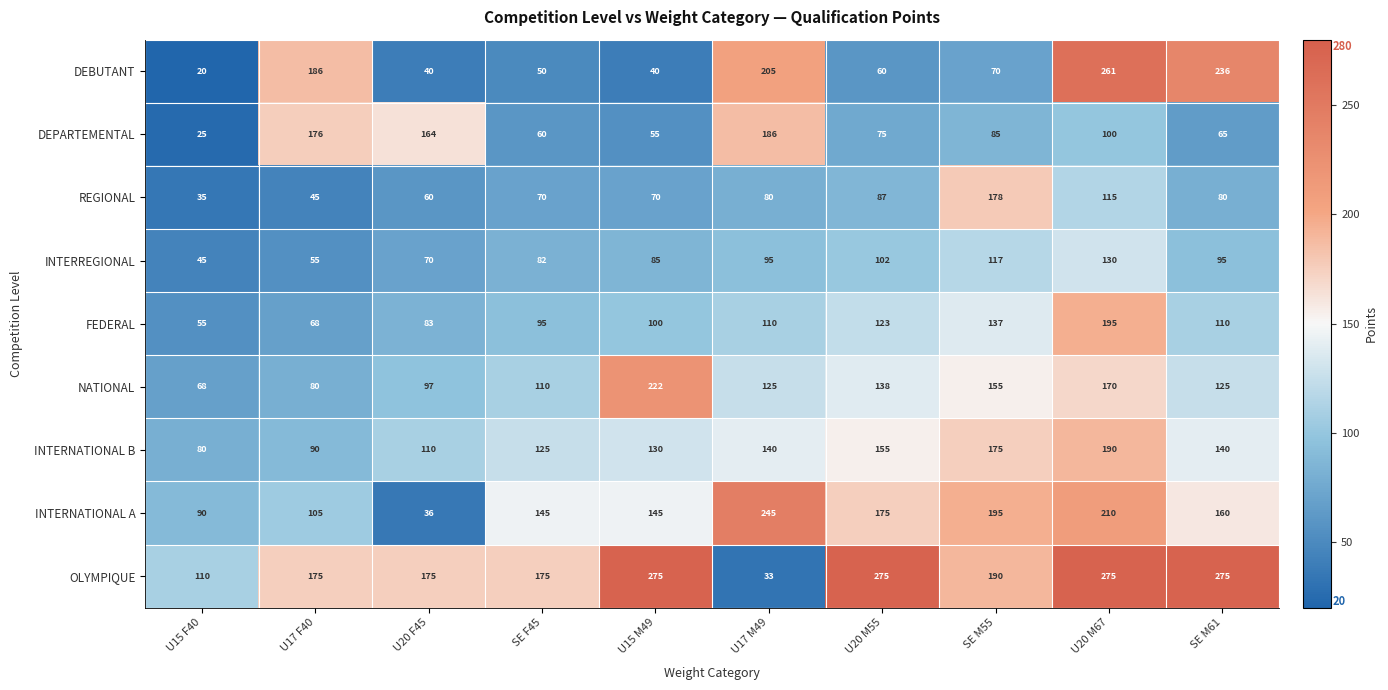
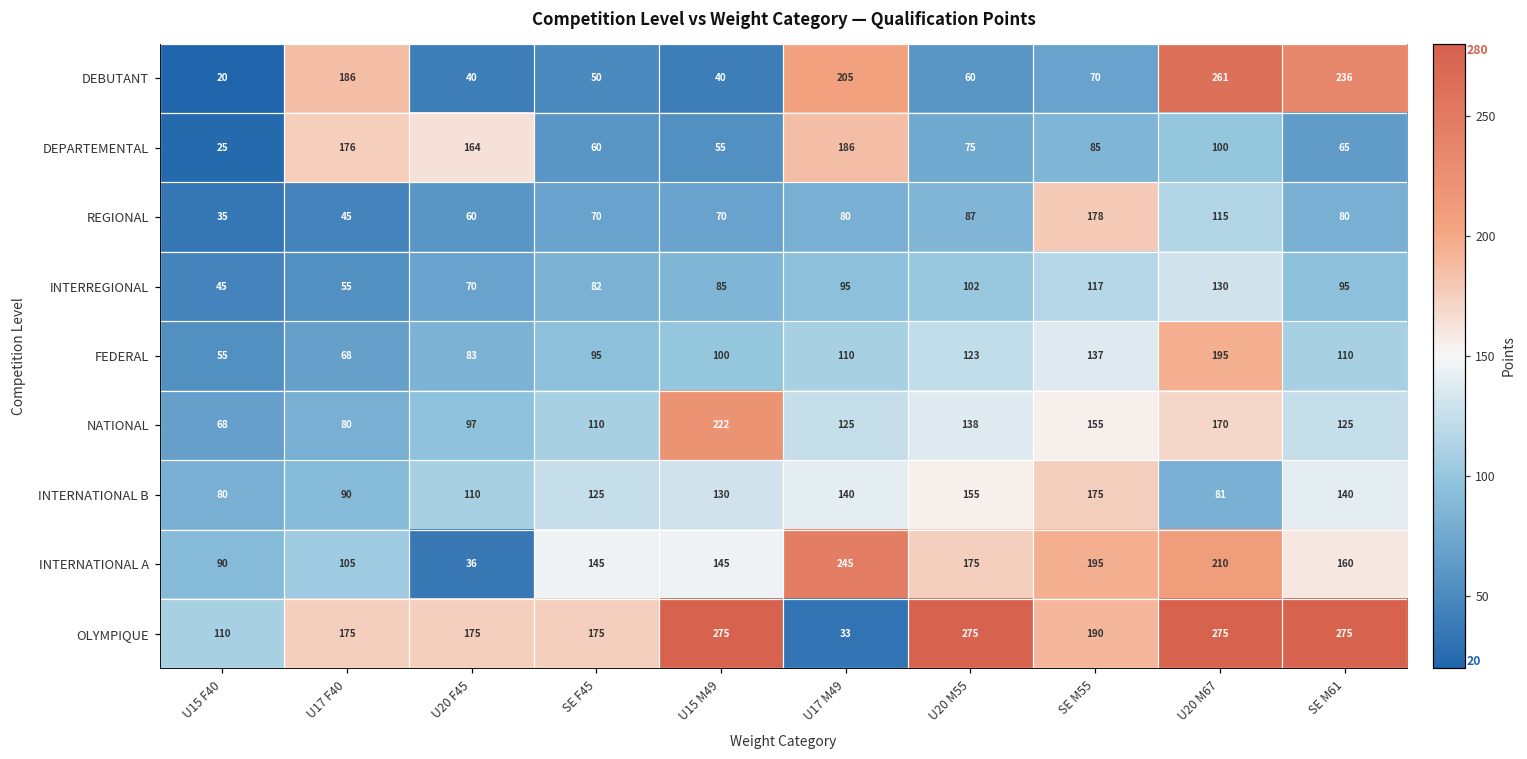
  {
    "DEBUTANT": {
      "U15 F40": 20,
      "U17 F40": 186,
      "U20 F45": 40,
      "SE F45": 50,
      "U15 M49": 40,
      "U17 M49": 205,
      "U20 M55": 60,
      "SE M55": 70,
      "U20 M67": 261,
      "SE M61": 236
    },
    "DEPARTEMENTAL": {
      "U15 F40": 25,
      "U17 F40": 176,
      "U20 F45": 164,
      "SE F45": 60,
      "U15 M49": 55,
      "U17 M49": 186,
      "U20 M55": 75,
      "SE M55": 85,
      "U20 M67": 100,
      "SE M61": 65
    },
    "REGIONAL": {
      "U15 F40": 35,
      "U17 F40": 45,
      "U20 F45": 60,
      "SE F45": 70,
      "U15 M49": 70,
      "U17 M49": 80,
      "U20 M55": 87,
      "SE M55": 178,
      "U20 M67": 115,
      "SE M61": 80
    },
    "INTERREGIONAL": {
      "U15 F40": 45,
      "U17 F40": 55,
      "U20 F45": 70,
      "SE F45": 82,
      "U15 M49": 85,
      "U17 M49": 95,
      "U20 M55": 102,
      "SE M55": 117,
      "U20 M67": 130,
      "SE M61": 95
    },
    "FEDERAL": {
      "U15 F40": 55,
      "U17 F40": 68,
      "U20 F45": 83,
      "SE F45": 95,
      "U15 M49": 100,
      "U17 M49": 110,
      "U20 M55": 123,
      "SE M55": 137,
      "U20 M67": 195,
      "SE M61": 110
    },
    "NATIONAL": {
      "U15 F40": 68,
      "U17 F40": 80,
      "U20 F45": 97,
      "SE F45": 110,
      "U15 M49": 222,
      "U17 M49": 125,
      "U20 M55": 138,
      "SE M55": 155,
      "U20 M67": 170,
      "SE M61": 125
    },
    "INTERNATIONAL B": {
      "U15 F40": 80,
      "U17 F40": 90,
      "U20 F45": 110,
      "SE F45": 125,
      "U15 M49": 130,
      "U17 M49": 140,
      "U20 M55": 155,
      "SE M55": 175,
-     "U20 M67": 190,
+     "U20 M67": 81,
      "SE M61": 140
    },
    "INTERNATIONAL A": {
      "U15 F40": 90,
      "U17 F40": 105,
      "U20 F45": 36,
      "SE F45": 145,
      "U15 M49": 145,
      "U17 M49": 245,
      "U20 M55": 175,
      "SE M55": 195,
      "U20 M67": 210,
      "SE M61": 160
    },
    "OLYMPIQUE": {
      "U15 F40": 110,
      "U17 F40": 175,
      "U20 F45": 175,
      "SE F45": 175,
      "U15 M49": 275,
      "U17 M49": 33,
      "U20 M55": 275,
      "SE M55": 190,
      "U20 M67": 275,
      "SE M61": 275
    }
  }
